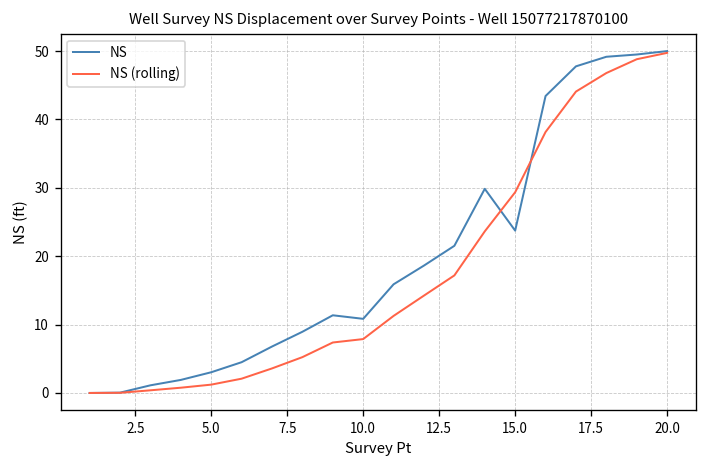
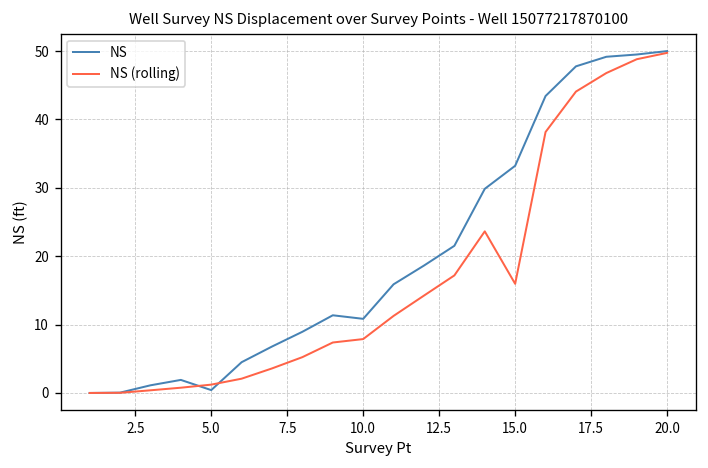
  {
    "NS": {
-     "5.0": 3,
+     "5.0": 0,
      "10.0": 11,
-     "15.0": 24
+     "15.0": 33
    },
    "NS (rolling)": {
      "5.0": 1,
      "10.0": 8,
-     "15.0": 29
+     "15.0": 16
    }
  }
